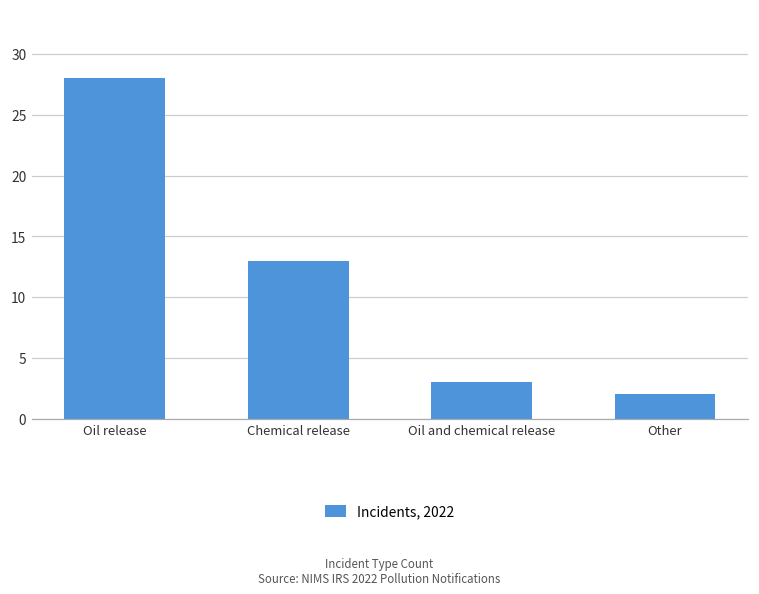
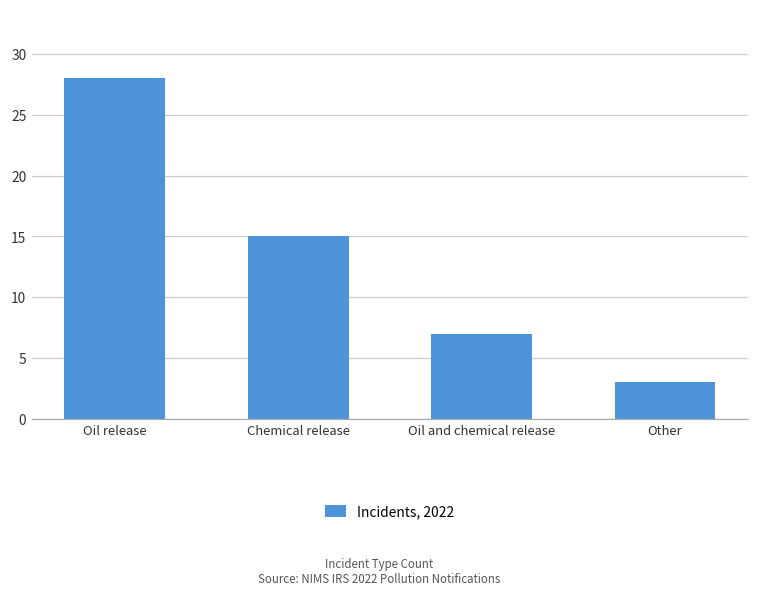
  {
    "Oil release": 28,
-   "Chemical release": 13,
-   "Oil and chemical release": 3,
-   "Other": 2
+   "Chemical release": 15,
+   "Oil and chemical release": 7,
+   "Other": 3
  }
